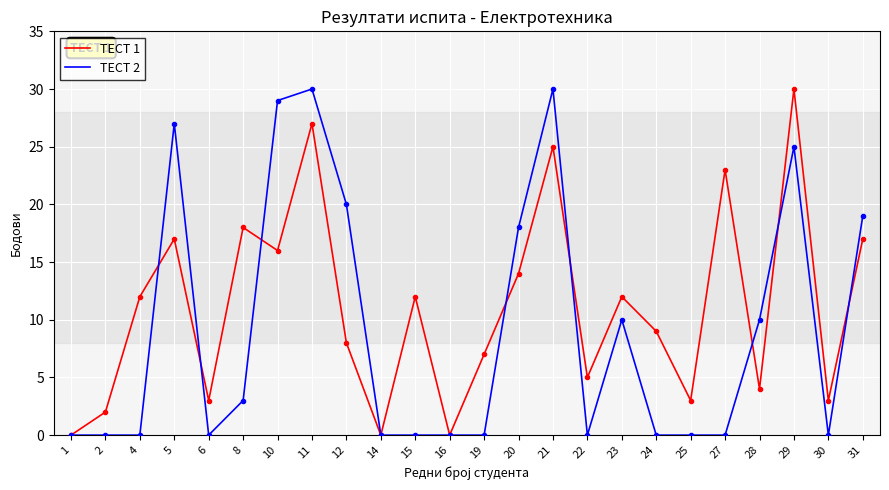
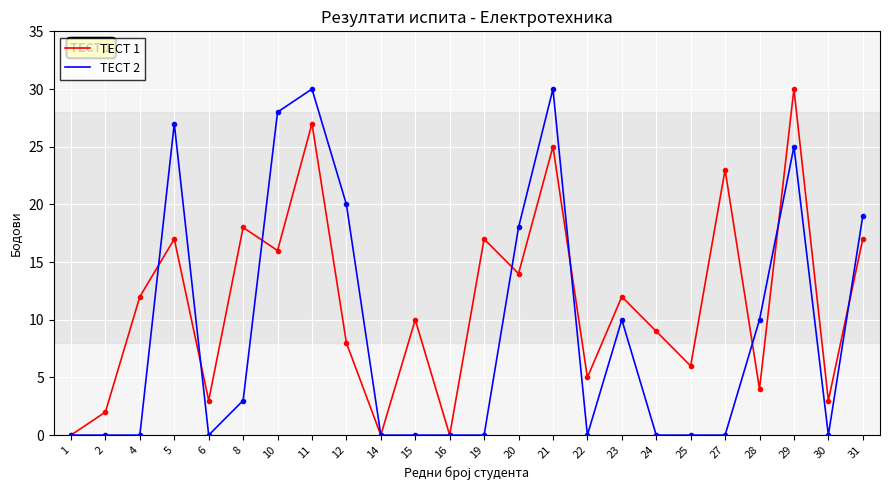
  {
    "ТЕСТ 1": {
      "2": 2,
      "4": 12,
      "5": 17,
      "6": 3,
      "8": 18,
      "10": 16,
      "11": 27,
      "12": 8,
-     "15": 12,
-     "19": 7,
+     "15": 10,
+     "19": 17,
      "20": 14,
      "21": 25,
      "22": 5,
      "23": 12,
      "24": 9,
-     "25": 3,
+     "25": 6,
      "27": 23,
      "28": 4,
      "29": 30,
      "30": 3,
      "31": 17
    },
    "ТЕСТ 2": {
      "2": 0,
      "4": 0,
      "5": 27,
      "6": 0,
      "8": 3,
-     "10": 29,
+     "10": 28,
      "11": 30,
      "12": 20,
      "15": 0,
      "19": 0,
      "20": 18,
      "21": 30,
      "22": 0,
      "23": 10,
      "24": 0,
      "25": 0,
      "27": 0,
      "28": 10,
      "29": 25,
      "30": 0,
      "31": 19
    }
  }
